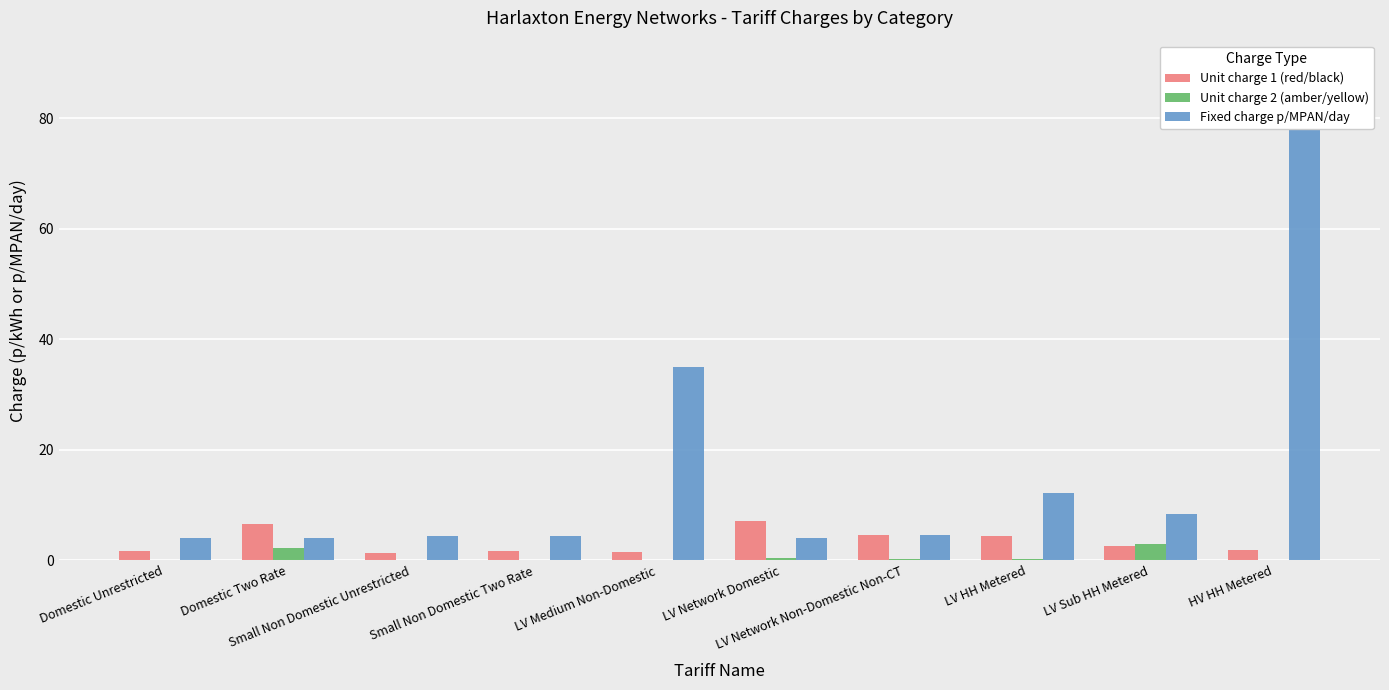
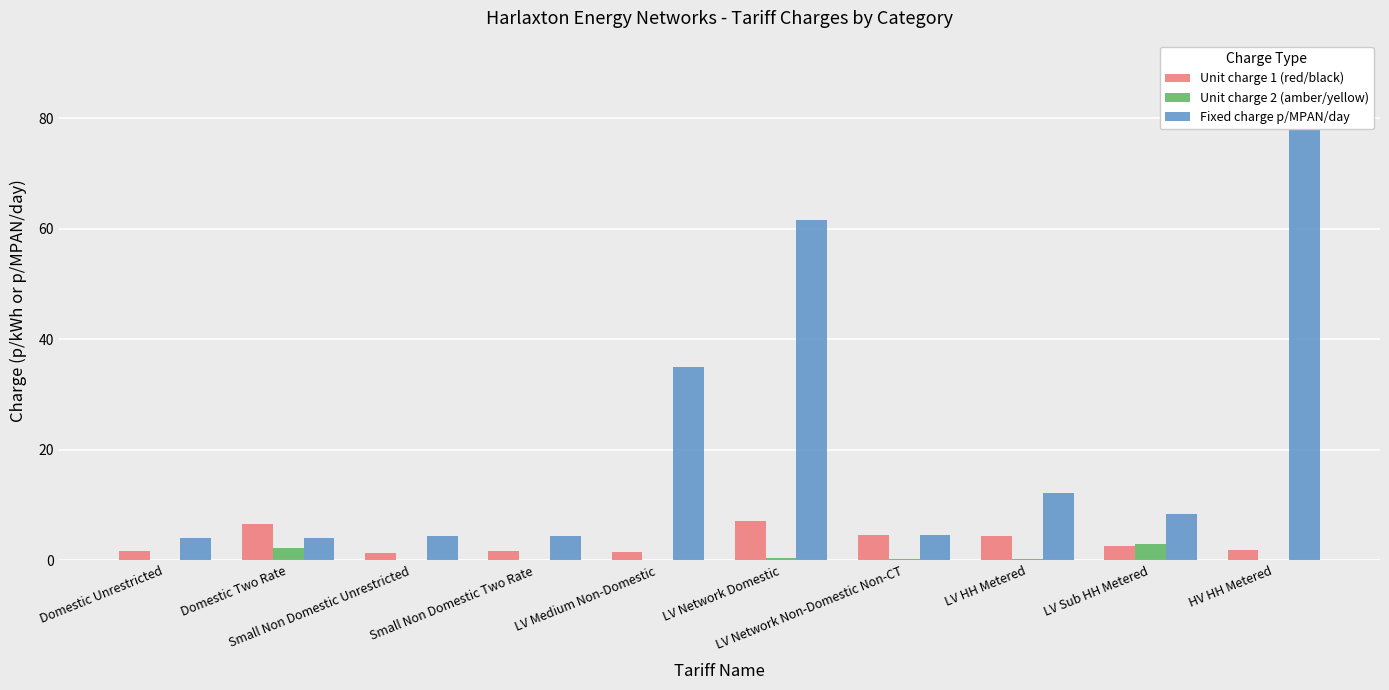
  {
    "Unit charge 1 (red/black)": {
      "Domestic Unrestricted": 2,
      "Domestic Two Rate": 6,
      "Small Non Domestic Unrestricted": 1,
      "Small Non Domestic Two Rate": 2,
      "LV Medium Non-Domestic": 1,
      "LV Network Domestic": 7,
      "LV Network Non-Domestic Non-CT": 5,
      "LV HH Metered": 4,
      "LV Sub HH Metered": 3,
      "HV HH Metered": 2
    },
    "Unit charge 2 (amber/yellow)": {
      "Domestic Unrestricted": 0,
      "Domestic Two Rate": 2,
      "Small Non Domestic Unrestricted": 0,
      "LV Sub HH Metered": 3
    },
    "Fixed charge p/MPAN/day": {
      "Domestic Unrestricted": 4,
      "Domestic Two Rate": 4,
      "Small Non Domestic Unrestricted": 4,
      "Small Non Domestic Two Rate": 4,
      "LV Medium Non-Domestic": 35,
-     "LV Network Domestic": 4,
+     "LV Network Domestic": 62,
      "LV Network Non-Domestic Non-CT": 5,
      "LV HH Metered": 12,
      "LV Sub HH Metered": 8
    }
  }
